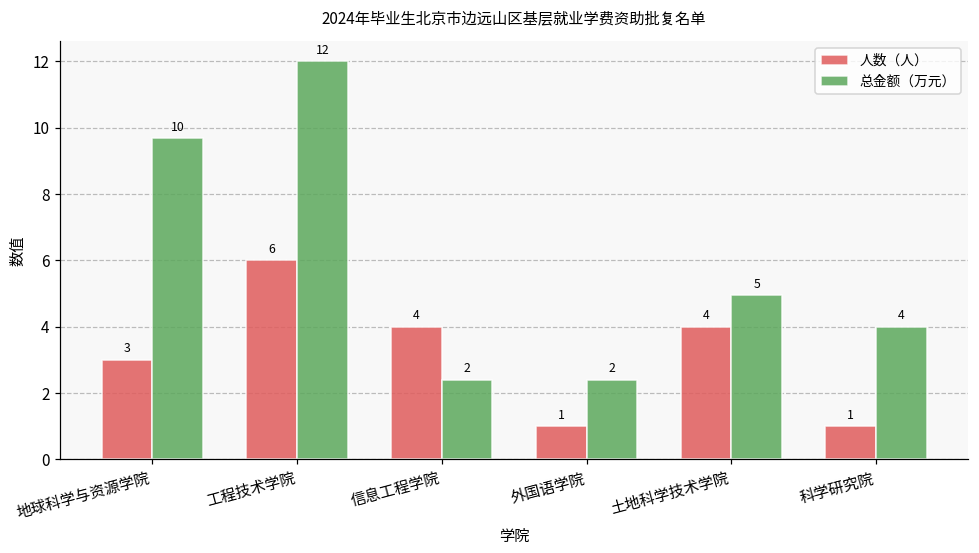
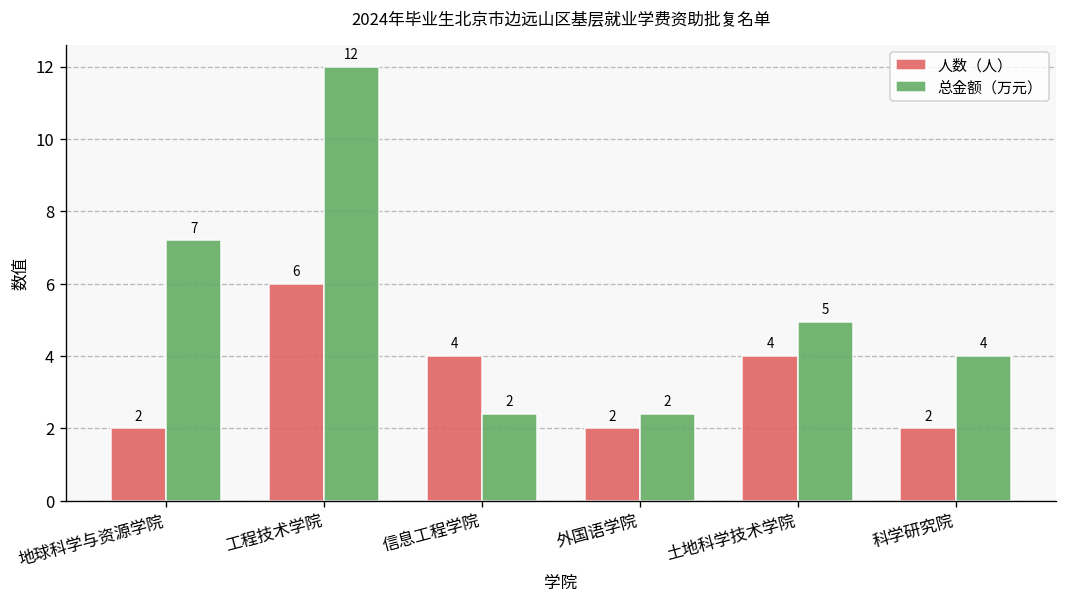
  {
    "人数（人）": {
-     "地球科学与资源学院": 3,
+     "地球科学与资源学院": 2,
      "工程技术学院": 6,
      "信息工程学院": 4,
-     "外国语学院": 1,
+     "外国语学院": 2,
      "土地科学技术学院": 4,
-     "科学研究院": 1
+     "科学研究院": 2
    },
    "总金额（万元）": {
-     "地球科学与资源学院": 10,
+     "地球科学与资源学院": 7,
      "工程技术学院": 12,
      "信息工程学院": 2,
      "外国语学院": 2,
      "土地科学技术学院": 5,
      "科学研究院": 4
    }
  }
